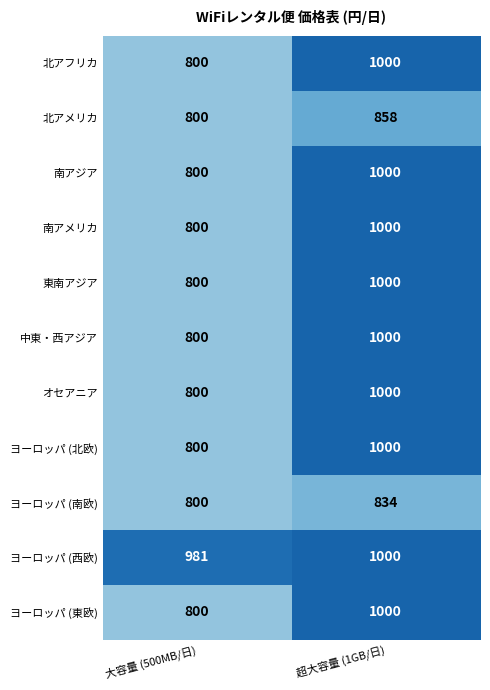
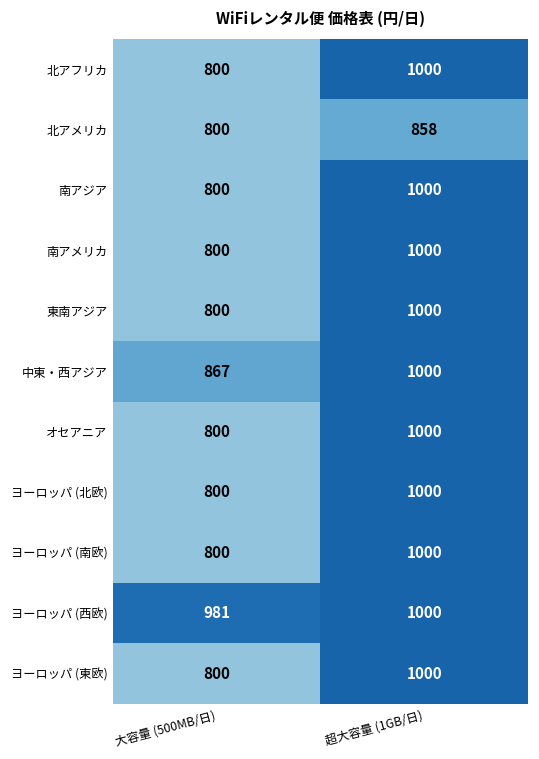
  {
    "北アフリカ": {
      "大容量 (500MB/日)": 800,
      "超大容量 (1GB/日)": 1000
    },
    "北アメリカ": {
      "大容量 (500MB/日)": 800,
      "超大容量 (1GB/日)": 858
    },
    "南アジア": {
      "大容量 (500MB/日)": 800,
      "超大容量 (1GB/日)": 1000
    },
    "南アメリカ": {
      "大容量 (500MB/日)": 800,
      "超大容量 (1GB/日)": 1000
    },
    "東南アジア": {
      "大容量 (500MB/日)": 800,
      "超大容量 (1GB/日)": 1000
    },
    "中東・西アジア": {
-     "大容量 (500MB/日)": 800,
+     "大容量 (500MB/日)": 867,
      "超大容量 (1GB/日)": 1000
    },
    "オセアニア": {
      "大容量 (500MB/日)": 800,
      "超大容量 (1GB/日)": 1000
    },
    "ヨーロッパ (北欧)": {
      "大容量 (500MB/日)": 800,
      "超大容量 (1GB/日)": 1000
    },
    "ヨーロッパ (南欧)": {
      "大容量 (500MB/日)": 800,
-     "超大容量 (1GB/日)": 834
+     "超大容量 (1GB/日)": 1000
    },
    "ヨーロッパ (西欧)": {
      "大容量 (500MB/日)": 981,
      "超大容量 (1GB/日)": 1000
    },
    "ヨーロッパ (東欧)": {
      "大容量 (500MB/日)": 800,
      "超大容量 (1GB/日)": 1000
    }
  }
